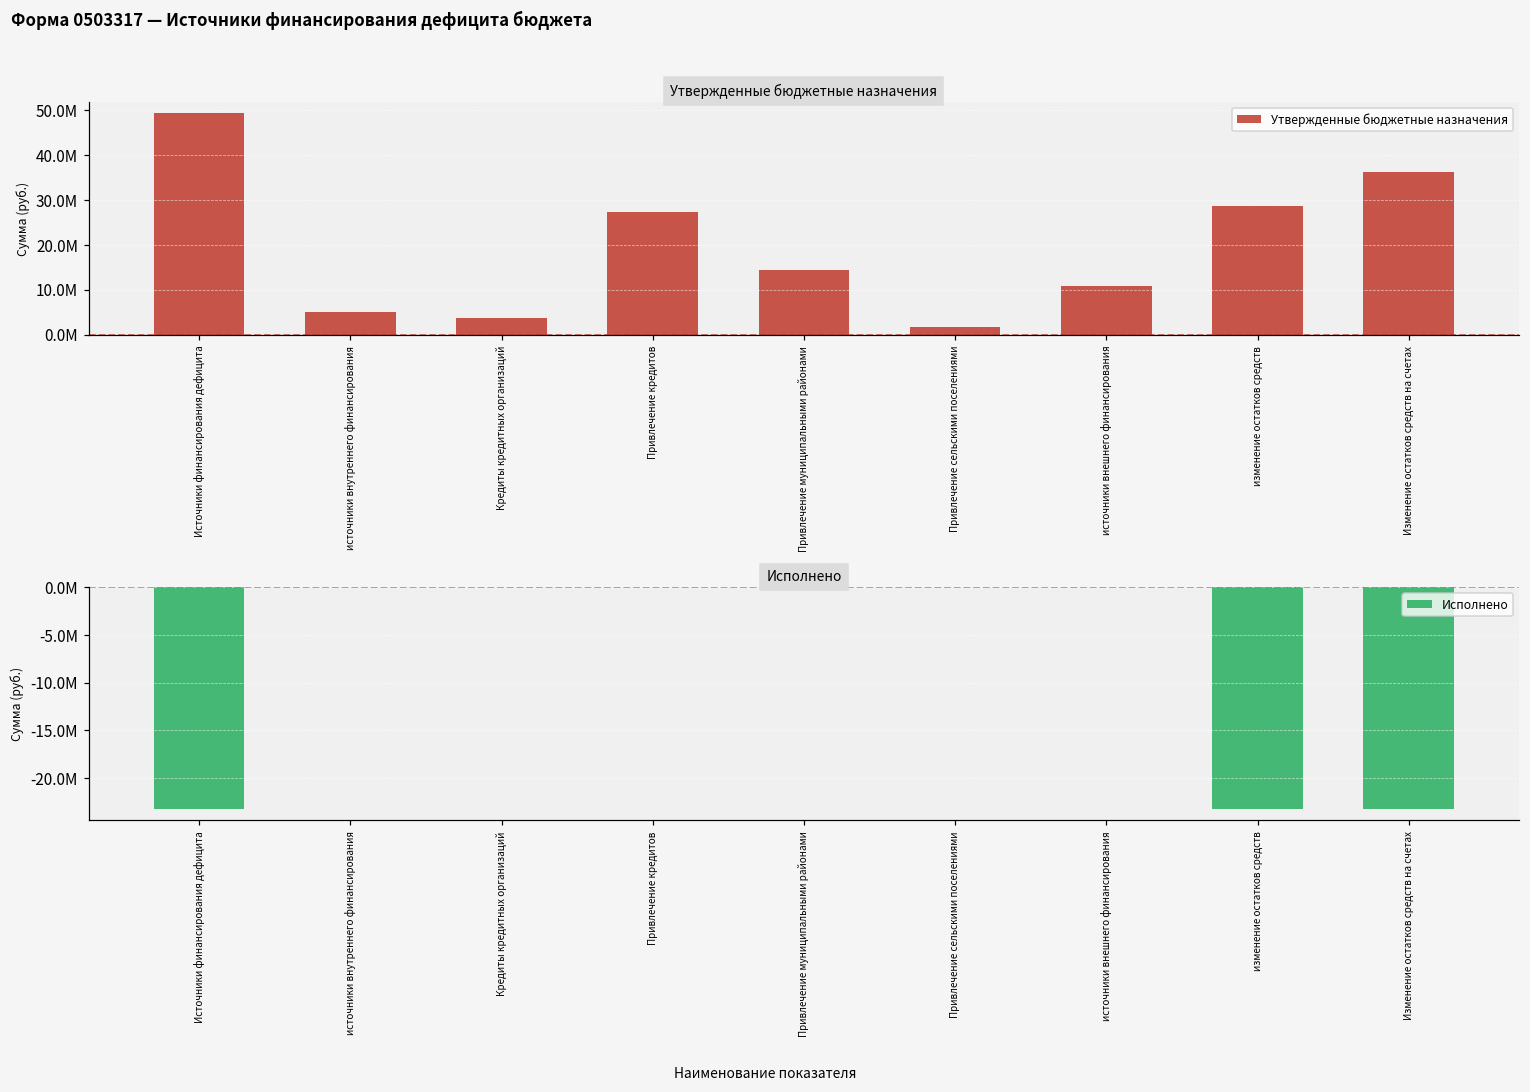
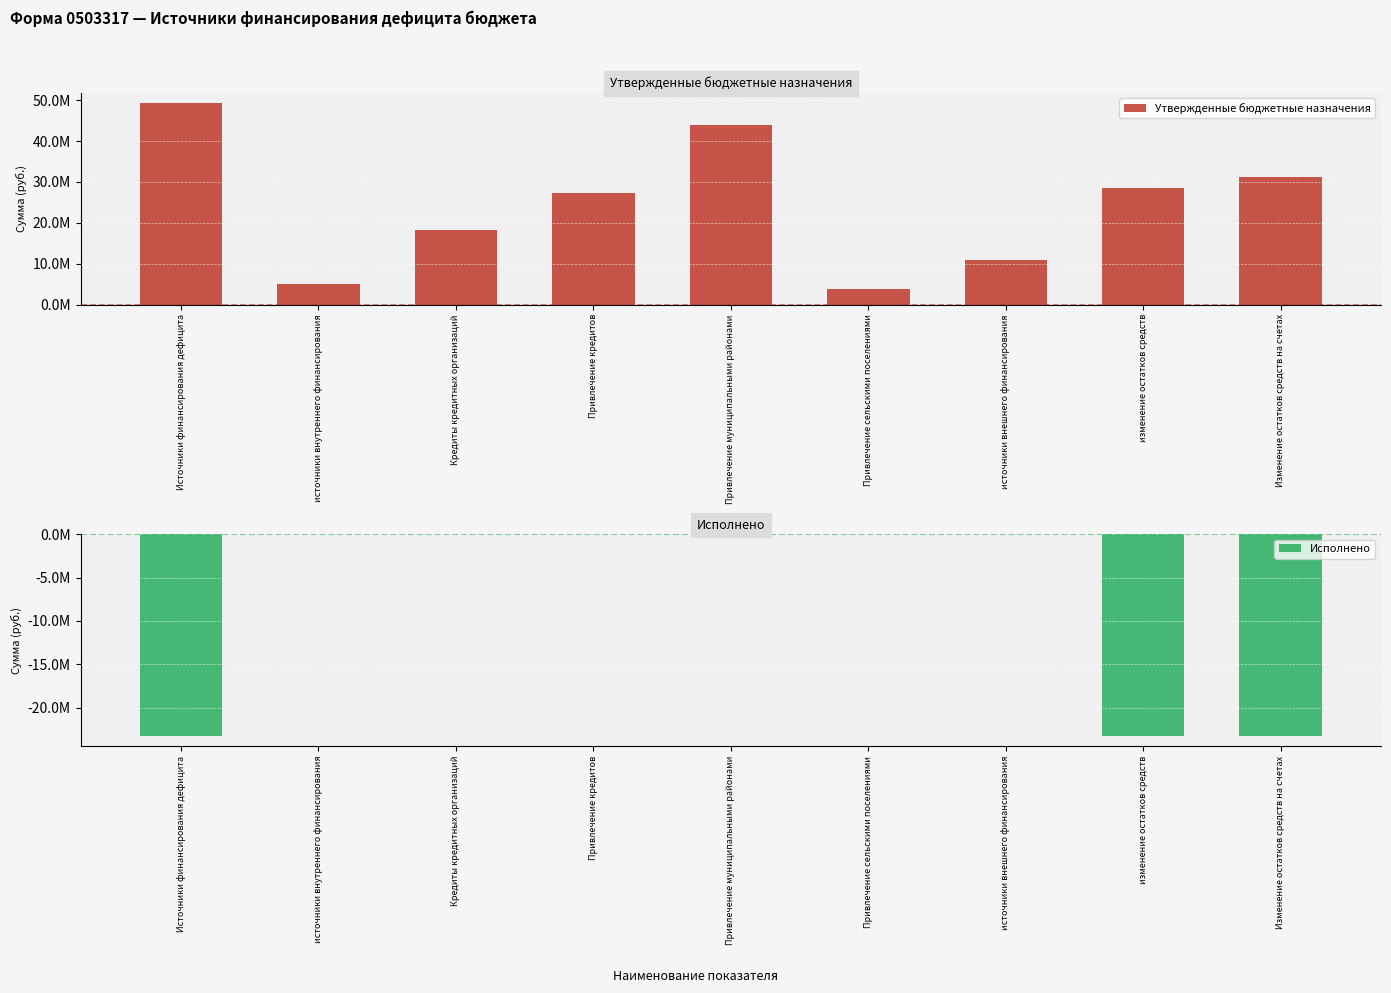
  {
    "Утвержденные бюджетные назначения": {
      "Источники финансирования дефицита": 49000000,
      "источники внутреннего финансирования": 5000000,
-     "Кредиты кредитных организаций": 4000000,
+     "Кредиты кредитных организаций": 18000000,
      "Привлечение кредитов": 27000000,
-     "Привлечение муниципальными районами": 14000000,
-     "Привлечение сельскими поселениями": 2000000,
+     "Привлечение муниципальными районами": 44000000,
+     "Привлечение сельскими поселениями": 4000000,
      "источники внешнего финансирования": 11000000,
      "изменение остатков средств": 29000000,
-     "Изменение остатков средств на счетах": 36000000
+     "Изменение остатков средств на счетах": 31000000
    },
    "Исполнено": {
      "Источники финансирования дефицита": -23000000,
      "источники внутреннего финансирования": 0,
      "Кредиты кредитных организаций": 0,
      "Привлечение кредитов": 0,
      "Привлечение муниципальными районами": 0,
      "Привлечение сельскими поселениями": 0,
      "источники внешнего финансирования": 0,
      "изменение остатков средств": -23000000,
      "Изменение остатков средств на счетах": -23000000
    }
  }
